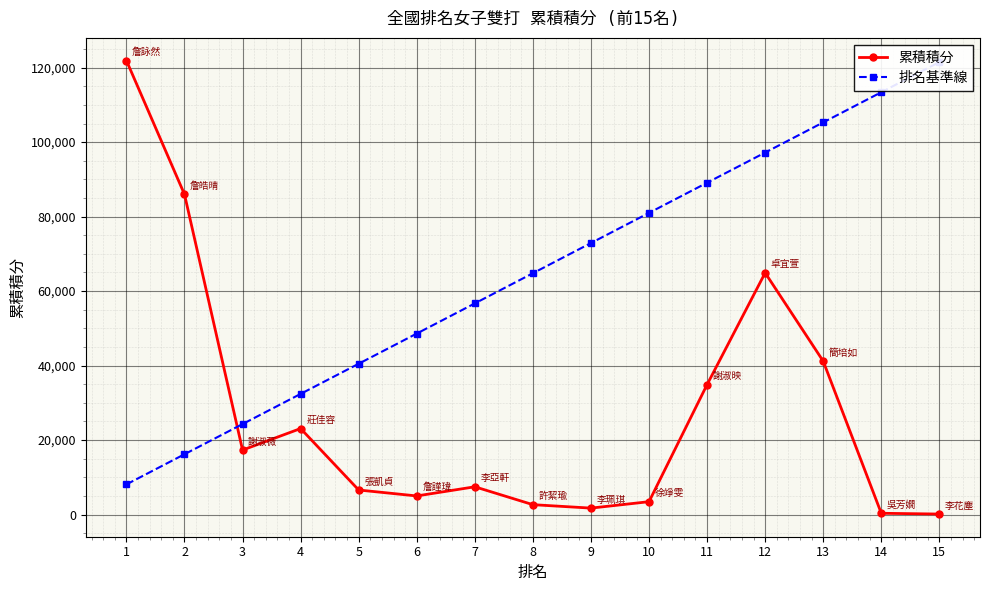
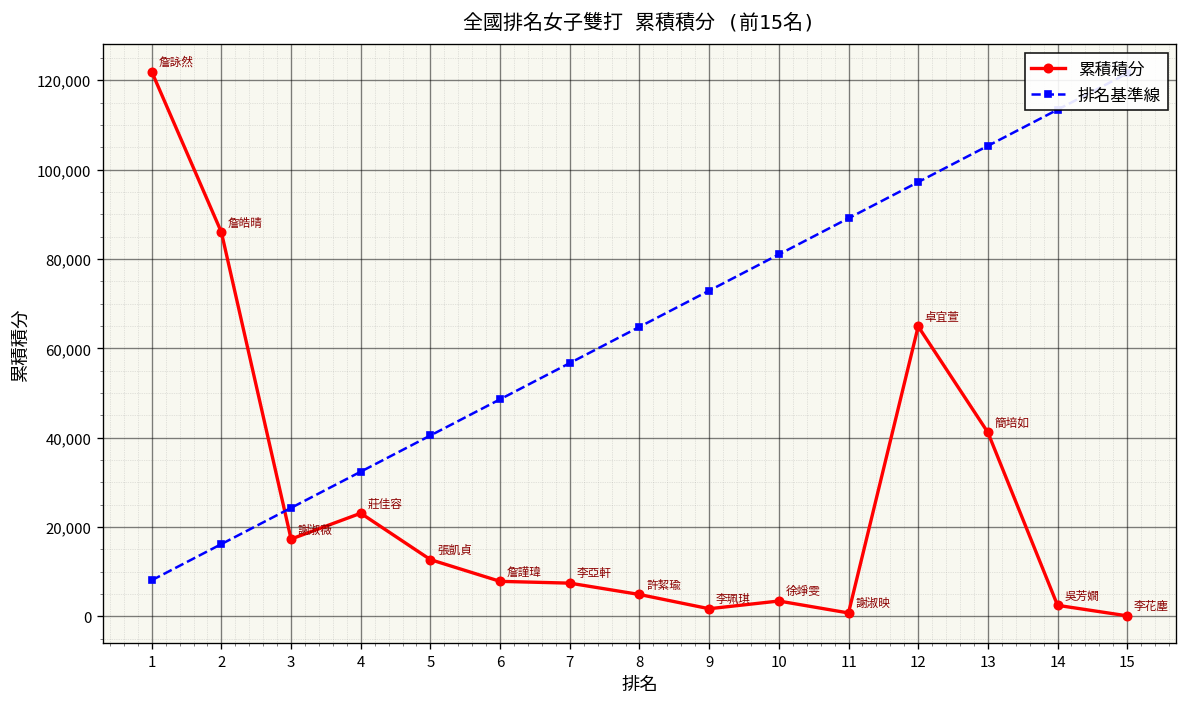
  {
    "累積積分": {
      "1": "122,000",
      "2": "86,000",
      "3": "17,000",
      "4": "23,000",
-     "5": "7,000",
-     "6": "5,000",
+     "5": "13,000",
+     "6": "8,000",
      "7": "7,000",
-     "8": "3,000",
+     "8": "5,000",
      "9": "2,000",
      "10": "3,000",
-     "11": "35,000",
+     "11": "1,000",
      "12": "65,000",
      "13": "41,000",
-     "14": "0",
+     "14": "2,000",
      "15": "0"
    },
    "排名基準線": {
      "1": "8,000",
      "2": "16,000",
      "3": "24,000",
      "4": "32,000",
      "5": "41,000",
      "6": "49,000",
      "7": "57,000",
      "8": "65,000",
      "9": "73,000",
      "10": "81,000",
      "11": "89,000",
      "12": "97,000",
      "13": "105,000",
      "14": "113,000"
    }
  }
